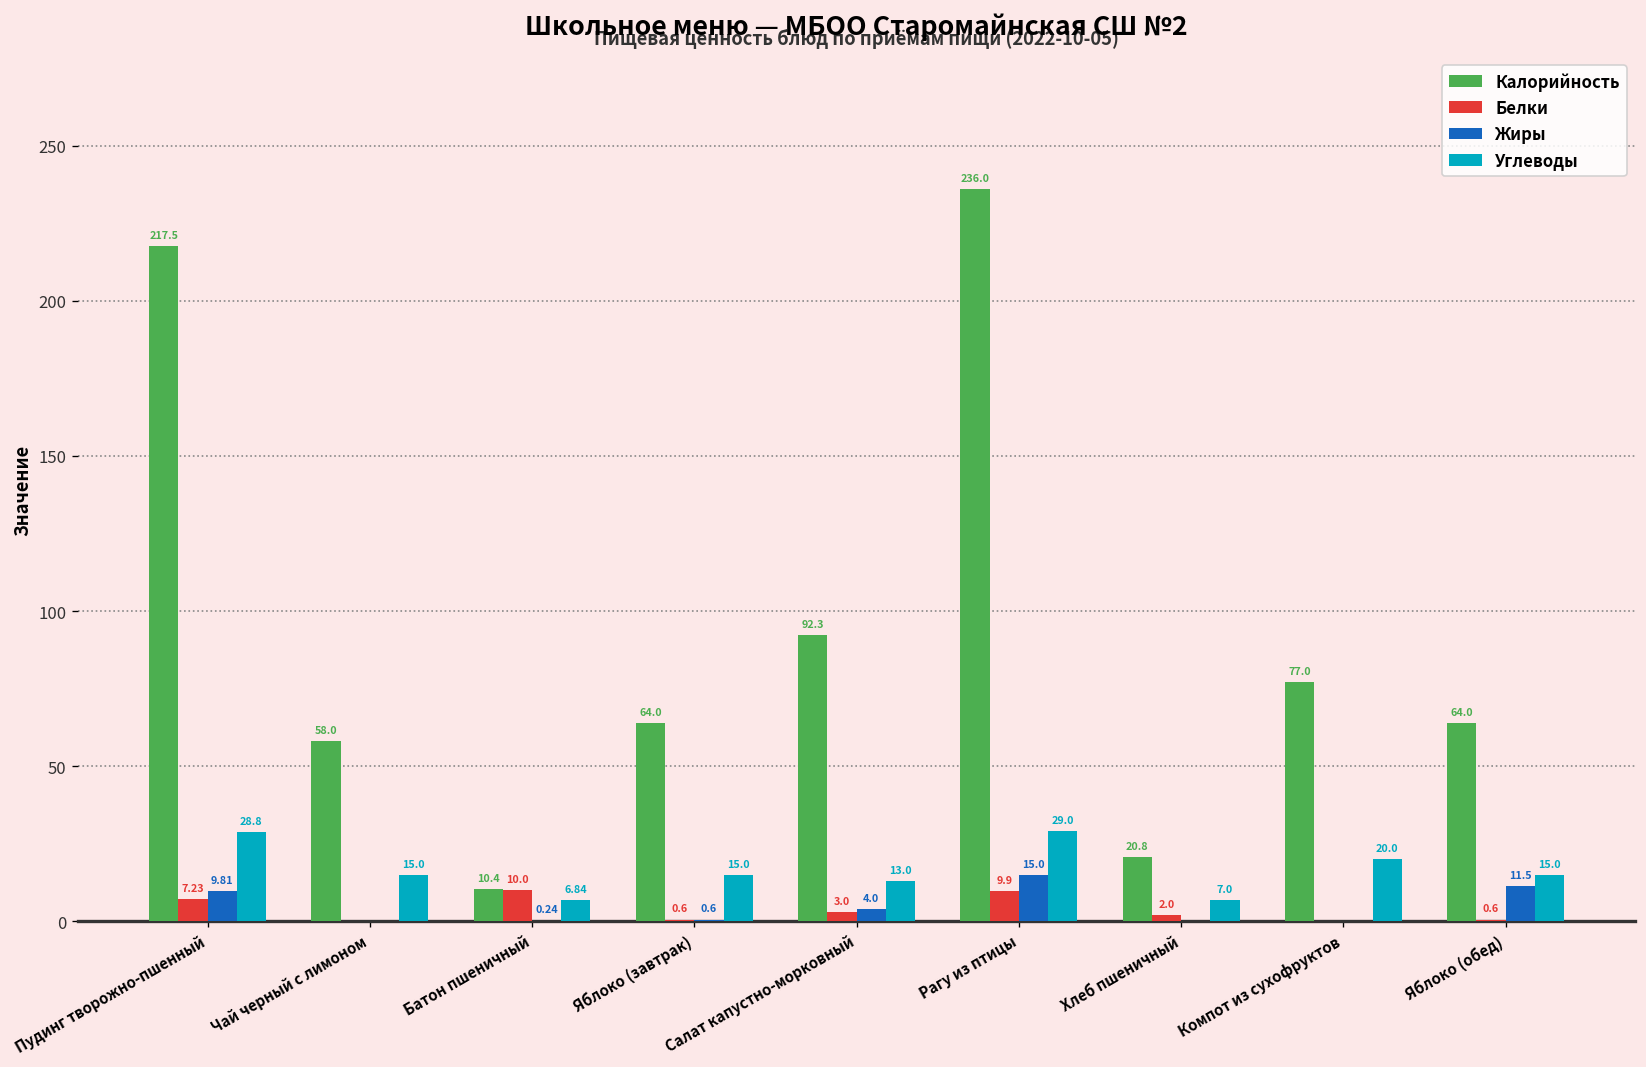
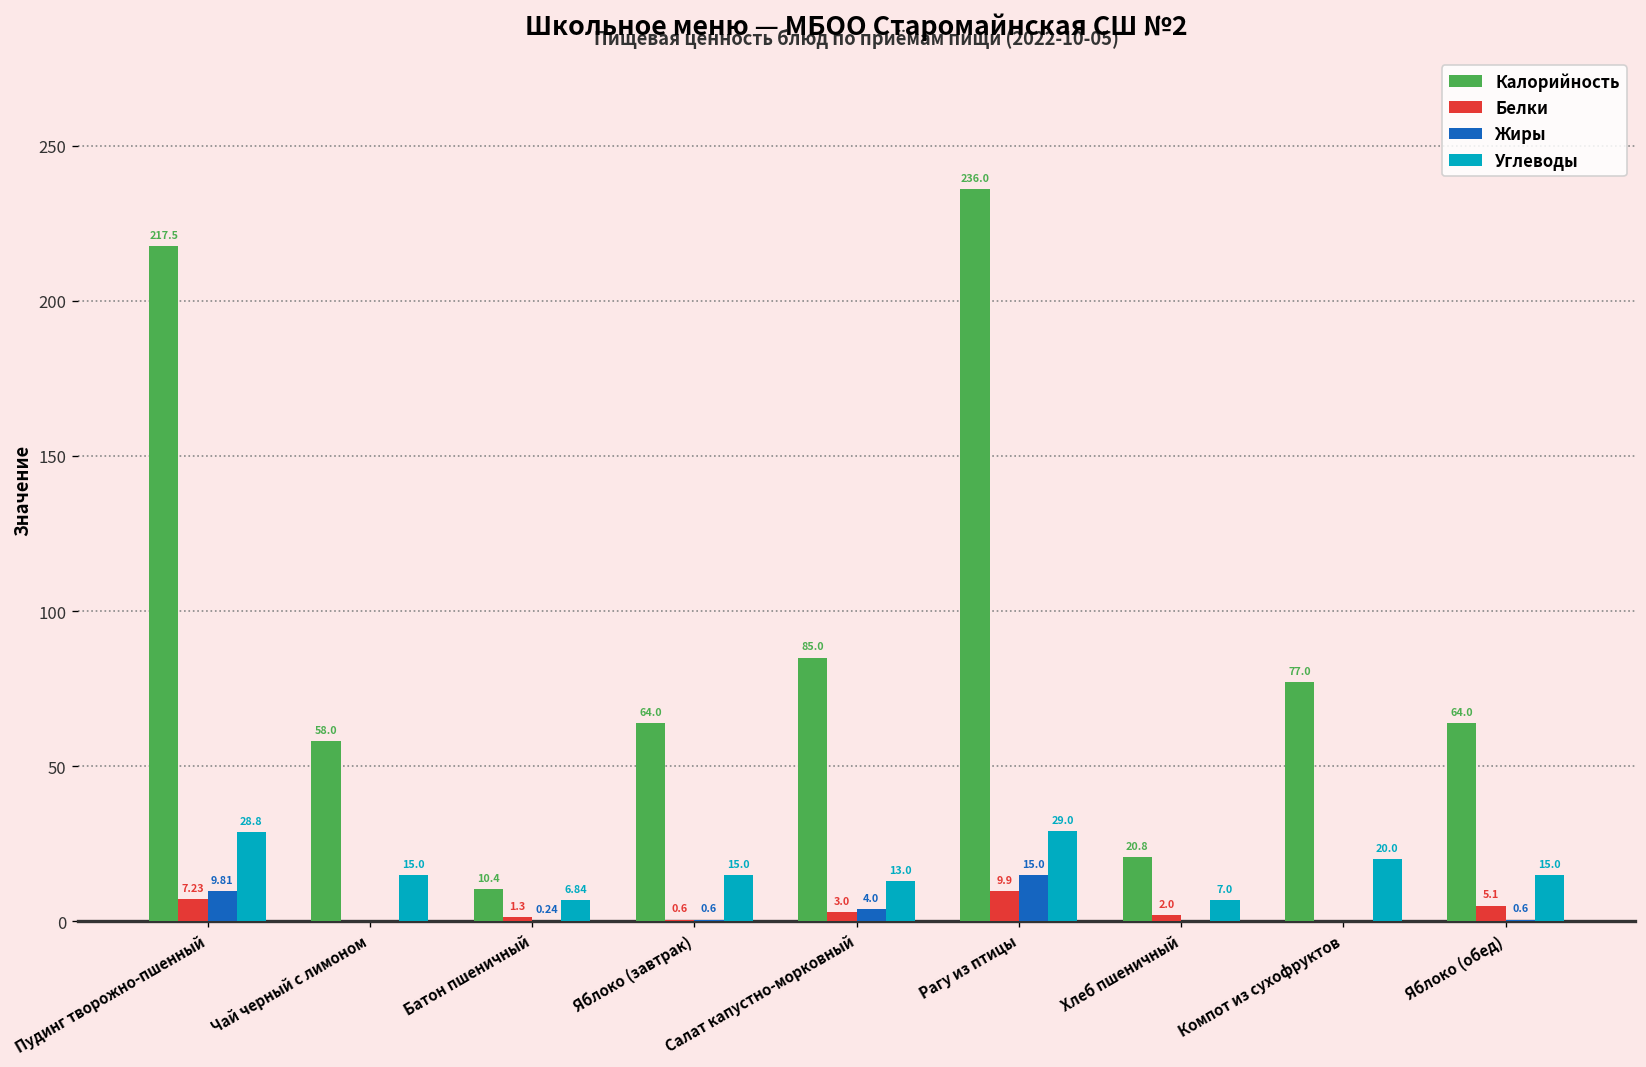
  {
    "Калорийность": {
      "Пудинг творожно-пшенный": 217.5,
      "Чай черный с лимоном": 58.0,
      "Батон пшеничный": 10.4,
      "Яблоко (завтрак)": 64.0,
-     "Салат капустно-морковный": 92.3,
+     "Салат капустно-морковный": 85.0,
      "Рагу из птицы": 236.0,
      "Хлеб пшеничный": 20.8,
      "Компот из сухофруктов": 77.0,
      "Яблоко (обед)": 64.0
    },
    "Белки": {
      "Пудинг творожно-пшенный": 7.23,
-     "Батон пшеничный": 10.0,
+     "Батон пшеничный": 1.3,
      "Яблоко (завтрак)": 0.6,
      "Салат капустно-морковный": 3.0,
      "Рагу из птицы": 9.9,
      "Хлеб пшеничный": 2.0,
-     "Яблоко (обед)": 0.6
+     "Яблоко (обед)": 5.1
    },
    "Жиры": {
      "Пудинг творожно-пшенный": 9.81,
      "Батон пшеничный": 0.24,
      "Яблоко (завтрак)": 0.6,
      "Салат капустно-морковный": 4.0,
      "Рагу из птицы": 15.0,
-     "Яблоко (обед)": 11.5
+     "Яблоко (обед)": 0.6
    },
    "Углеводы": {
      "Пудинг творожно-пшенный": 28.8,
      "Чай черный с лимоном": 15.0,
      "Батон пшеничный": 6.84,
      "Яблоко (завтрак)": 15.0,
      "Салат капустно-морковный": 13.0,
      "Рагу из птицы": 29.0,
      "Хлеб пшеничный": 7.0,
      "Компот из сухофруктов": 20.0,
      "Яблоко (обед)": 15.0
    }
  }
